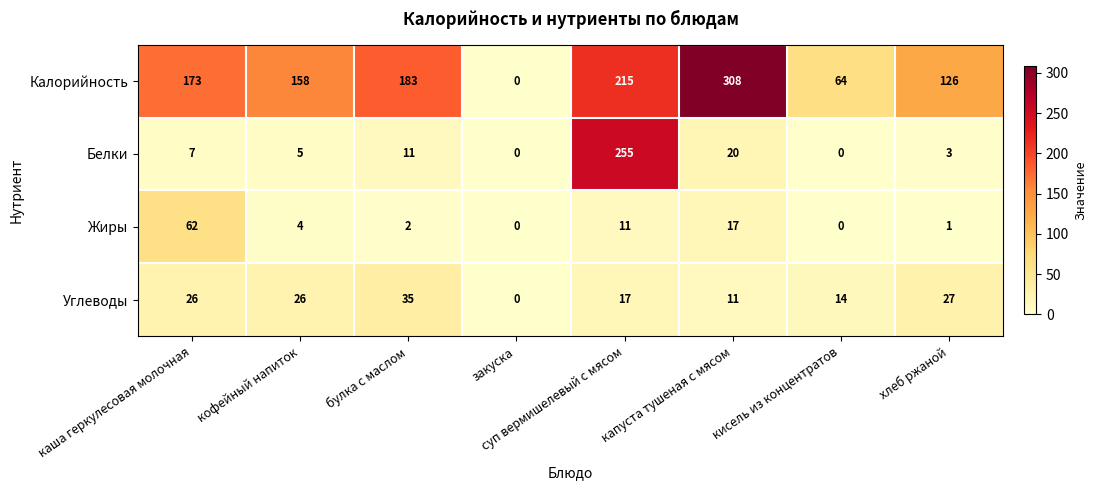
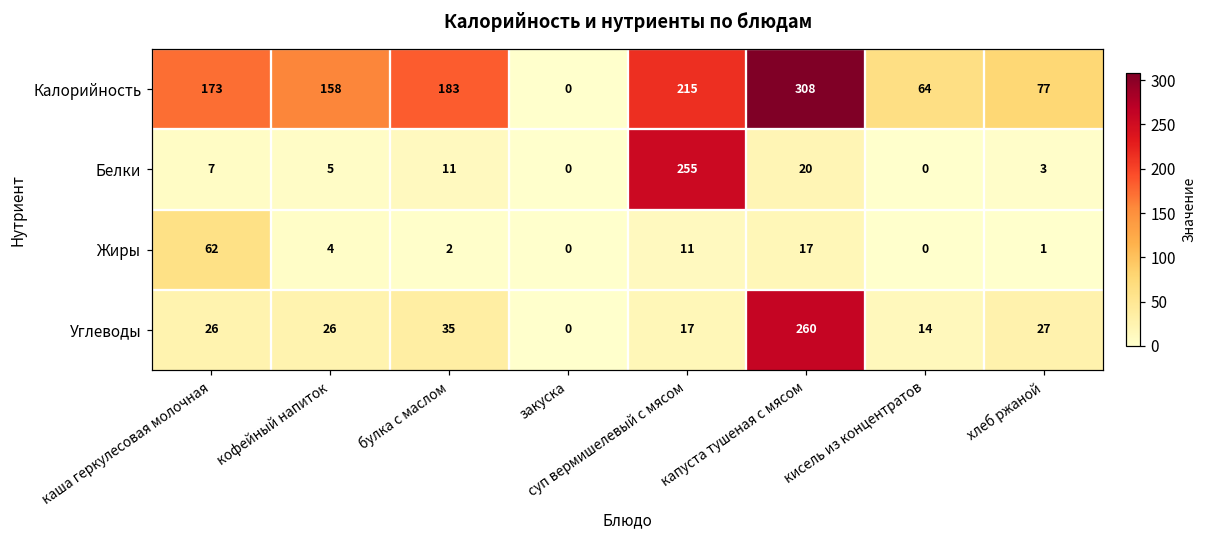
  {
    "Калорийность": {
      "каша геркулесовая молочная": 173,
      "кофейный напиток": 158,
      "булка с маслом": 183,
      "закуска": 0,
      "суп вермишелевый с мясом": 215,
      "капуста тушеная с мясом": 308,
      "кисель из концентратов": 64,
-     "хлеб ржаной": 126
+     "хлеб ржаной": 77
    },
    "Белки": {
      "каша геркулесовая молочная": 7,
      "кофейный напиток": 5,
      "булка с маслом": 11,
      "закуска": 0,
      "суп вермишелевый с мясом": 255,
      "капуста тушеная с мясом": 20,
      "кисель из концентратов": 0,
      "хлеб ржаной": 3
    },
    "Жиры": {
      "каша геркулесовая молочная": 62,
      "кофейный напиток": 4,
      "булка с маслом": 2,
      "закуска": 0,
      "суп вермишелевый с мясом": 11,
      "капуста тушеная с мясом": 17,
      "кисель из концентратов": 0,
      "хлеб ржаной": 1
    },
    "Углеводы": {
      "каша геркулесовая молочная": 26,
      "кофейный напиток": 26,
      "булка с маслом": 35,
      "закуска": 0,
      "суп вермишелевый с мясом": 17,
-     "капуста тушеная с мясом": 11,
+     "капуста тушеная с мясом": 260,
      "кисель из концентратов": 14,
      "хлеб ржаной": 27
    }
  }
